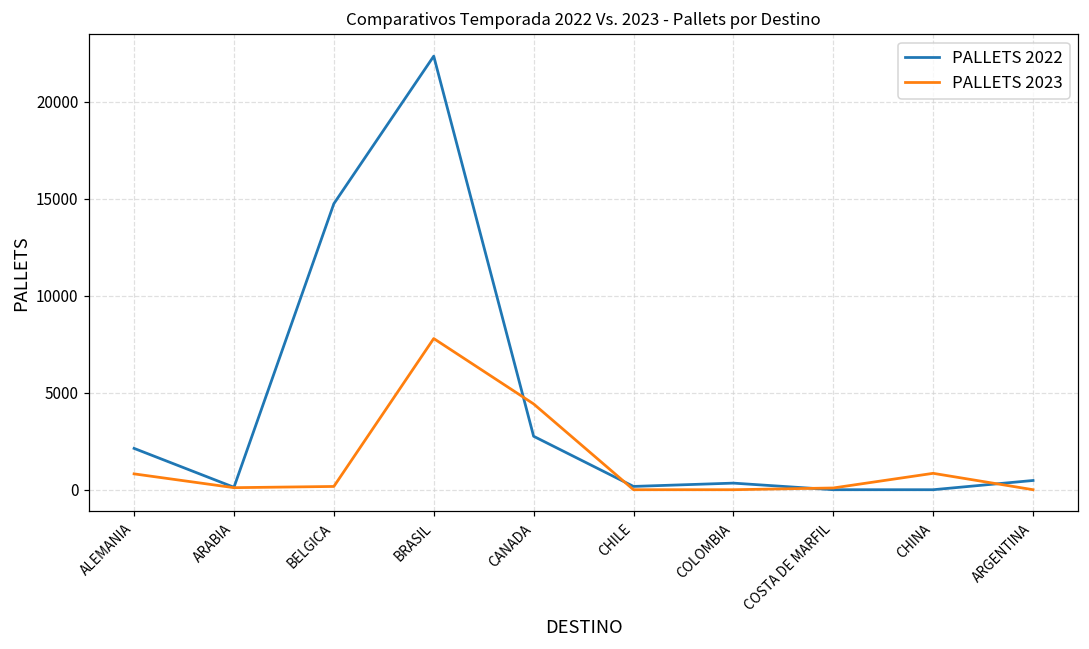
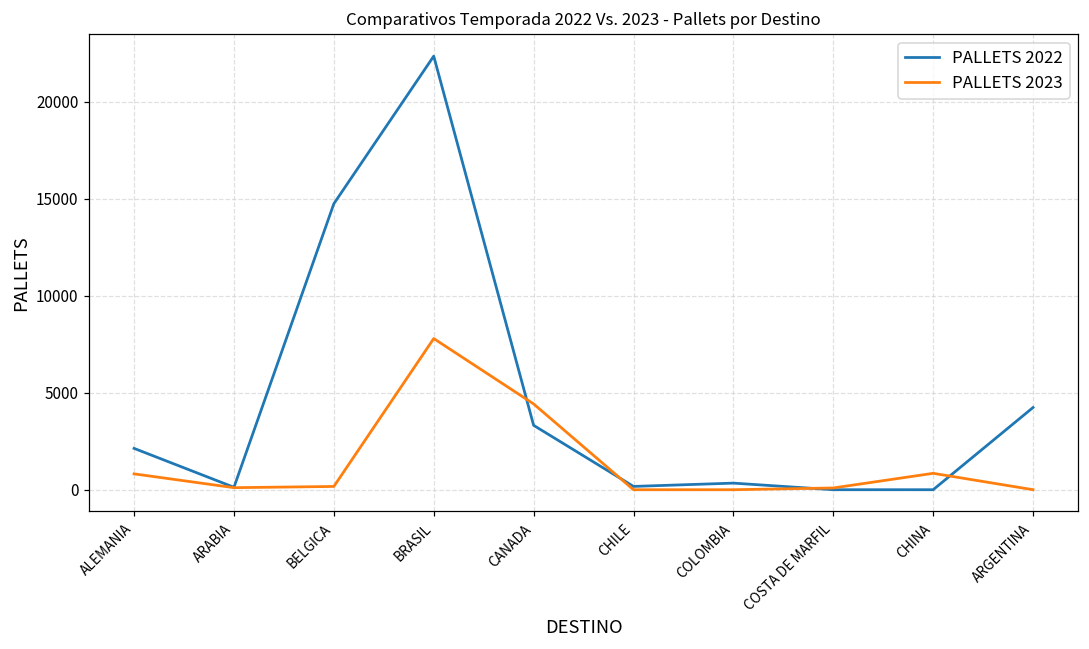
  {
    "PALLETS 2022": {
      "ALEMANIA": 2100,
      "BELGICA": 14700,
      "BRASIL": 22400,
-     "CANADA": 2800,
+     "CANADA": 3300,
      "CHILE": 200,
      "COLOMBIA": 300,
      "CHINA": 0,
-     "ARGENTINA": 500
+     "ARGENTINA": 4200
    },
    "PALLETS 2023": {
      "ALEMANIA": 800,
      "BELGICA": 200,
      "BRASIL": 7800,
      "CANADA": 4400,
      "CHILE": 0,
      "COLOMBIA": 0,
      "CHINA": 800,
      "ARGENTINA": 0
    }
  }
